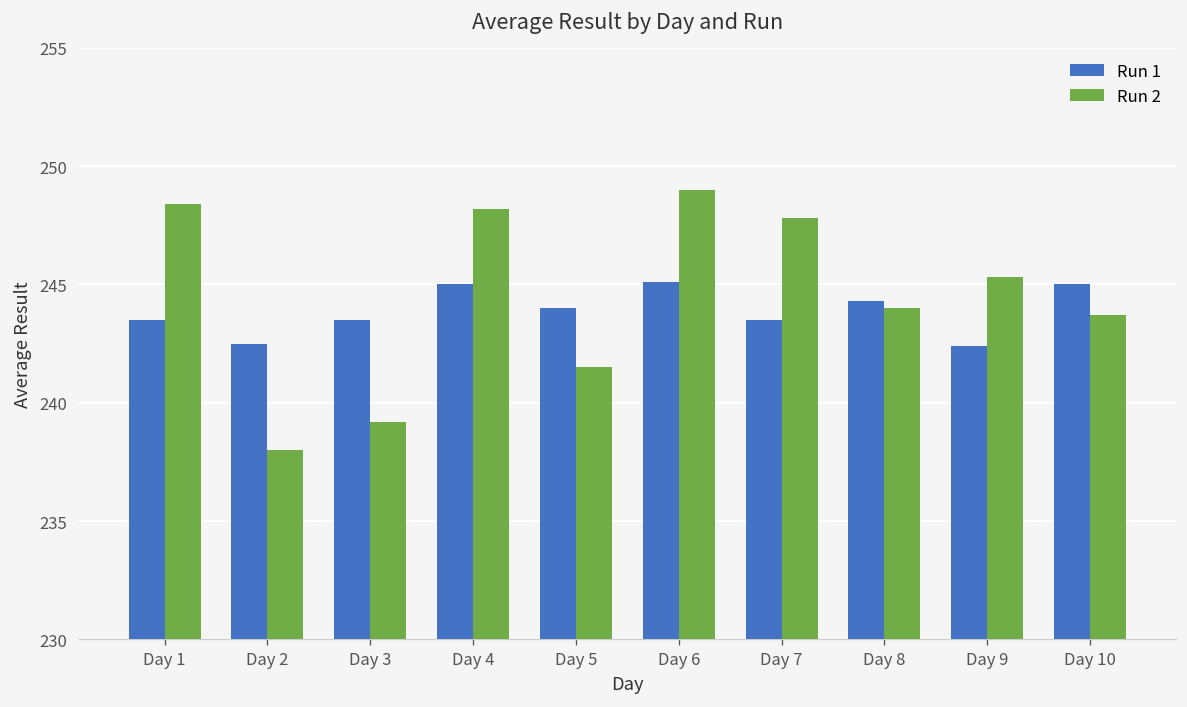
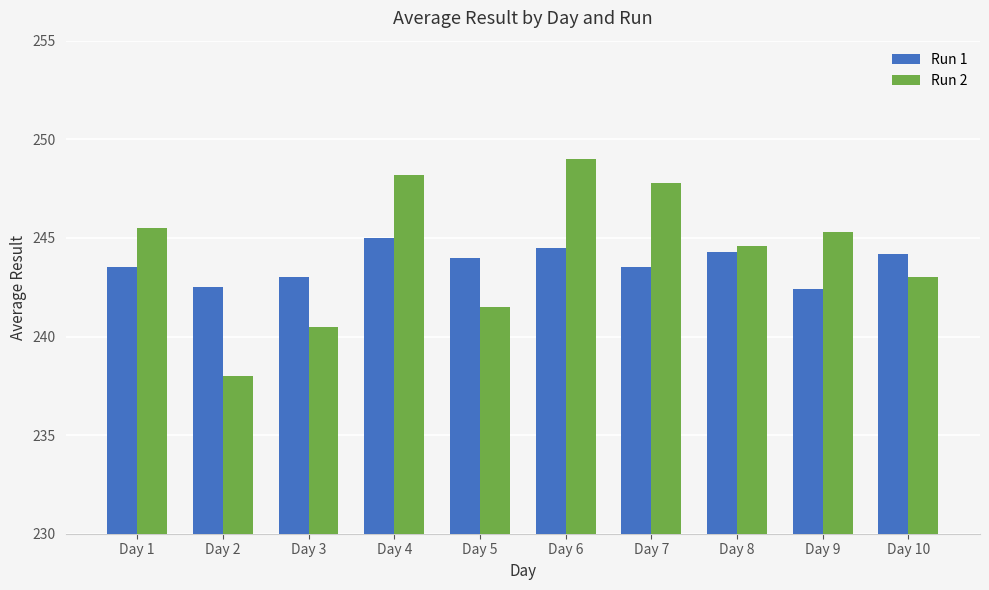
  {
    "Run 1": {
      "Day 1": 243.5,
      "Day 2": 242.5,
-     "Day 3": 243.5,
+     "Day 3": 243.0,
      "Day 4": 245.0,
      "Day 5": 244.0,
-     "Day 6": 245.1,
+     "Day 6": 244.5,
      "Day 7": 243.5,
      "Day 8": 244.3,
      "Day 9": 242.4,
-     "Day 10": 245.0
+     "Day 10": 244.2
    },
    "Run 2": {
-     "Day 1": 248.4,
+     "Day 1": 245.5,
      "Day 2": 238.0,
-     "Day 3": 239.2,
+     "Day 3": 240.5,
      "Day 4": 248.2,
      "Day 5": 241.5,
      "Day 6": 249.0,
      "Day 7": 247.8,
-     "Day 8": 244.0,
+     "Day 8": 244.6,
      "Day 9": 245.3,
-     "Day 10": 243.7
+     "Day 10": 243.0
    }
  }
